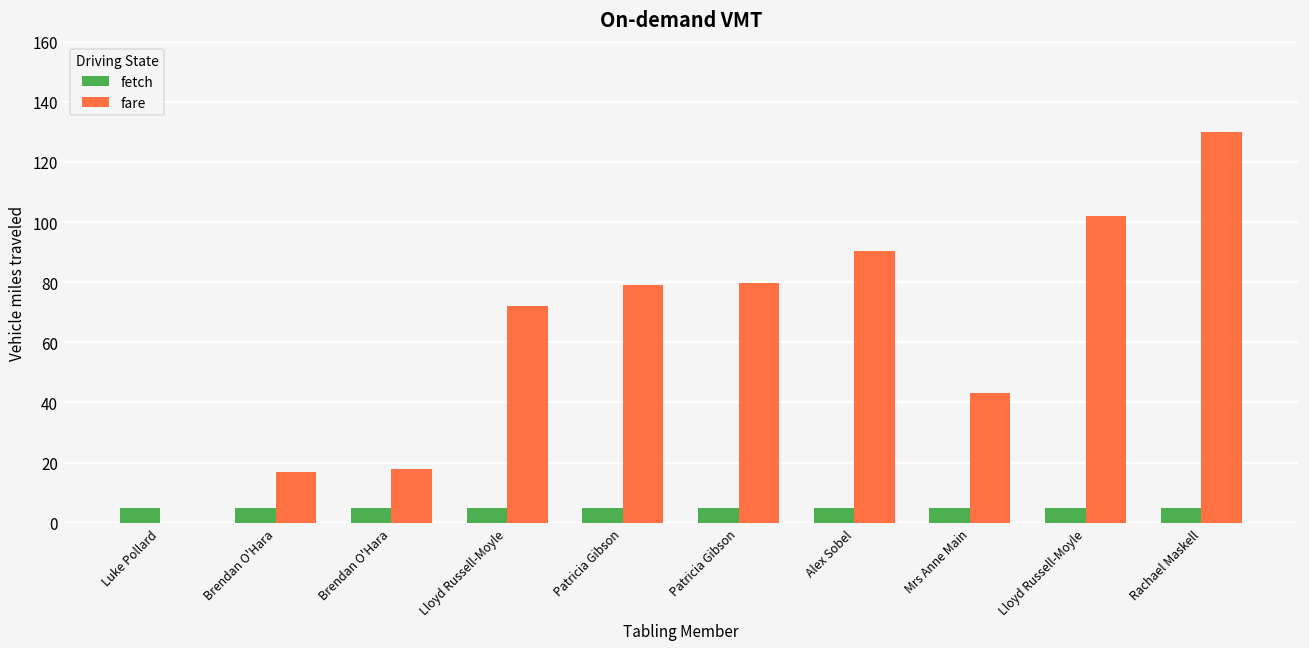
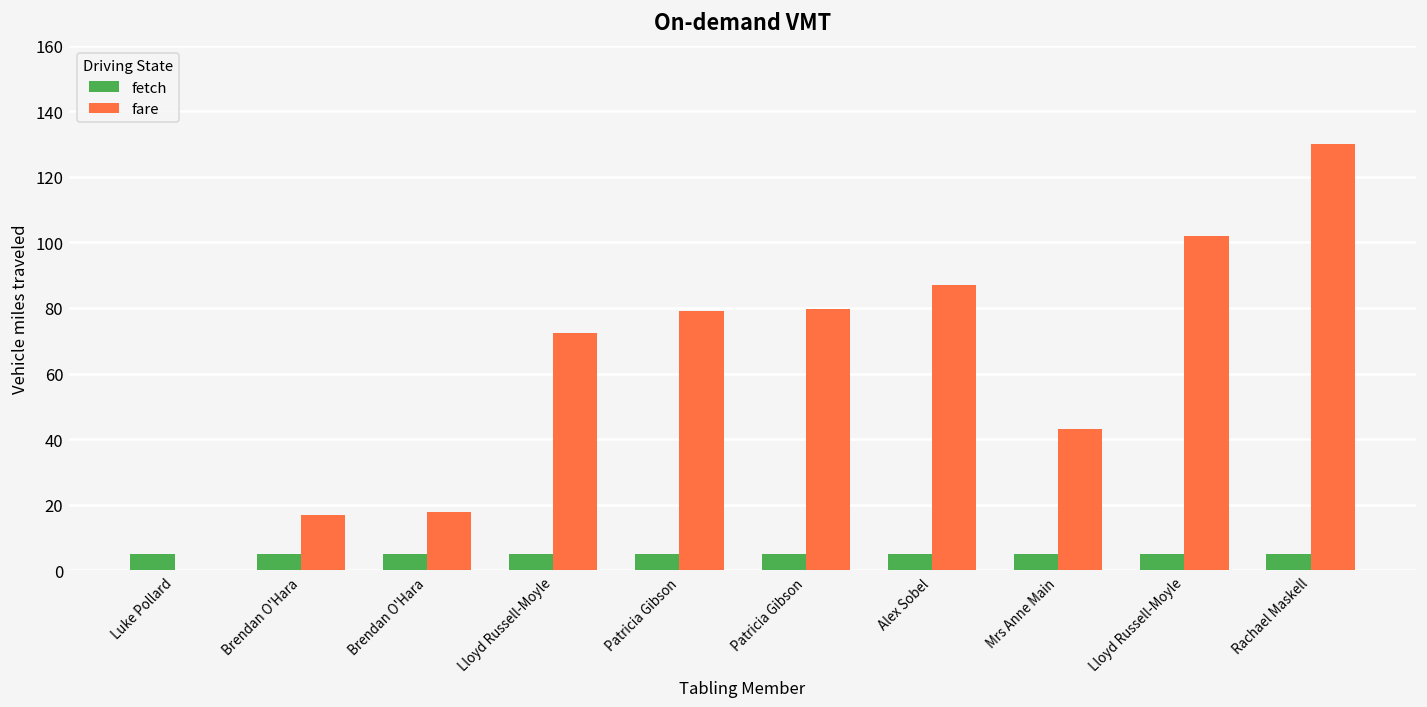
  {
    "fetch": {
      "Luke Pollard": 5,
      "Alex Sobel": 5,
      "Mrs Anne Main": 5,
      "Rachael Maskell": 5
    },
    "fare": {
      "Luke Pollard": 0,
-     "Alex Sobel": 90,
+     "Alex Sobel": 87,
      "Mrs Anne Main": 43,
      "Rachael Maskell": 130
    }
  }
